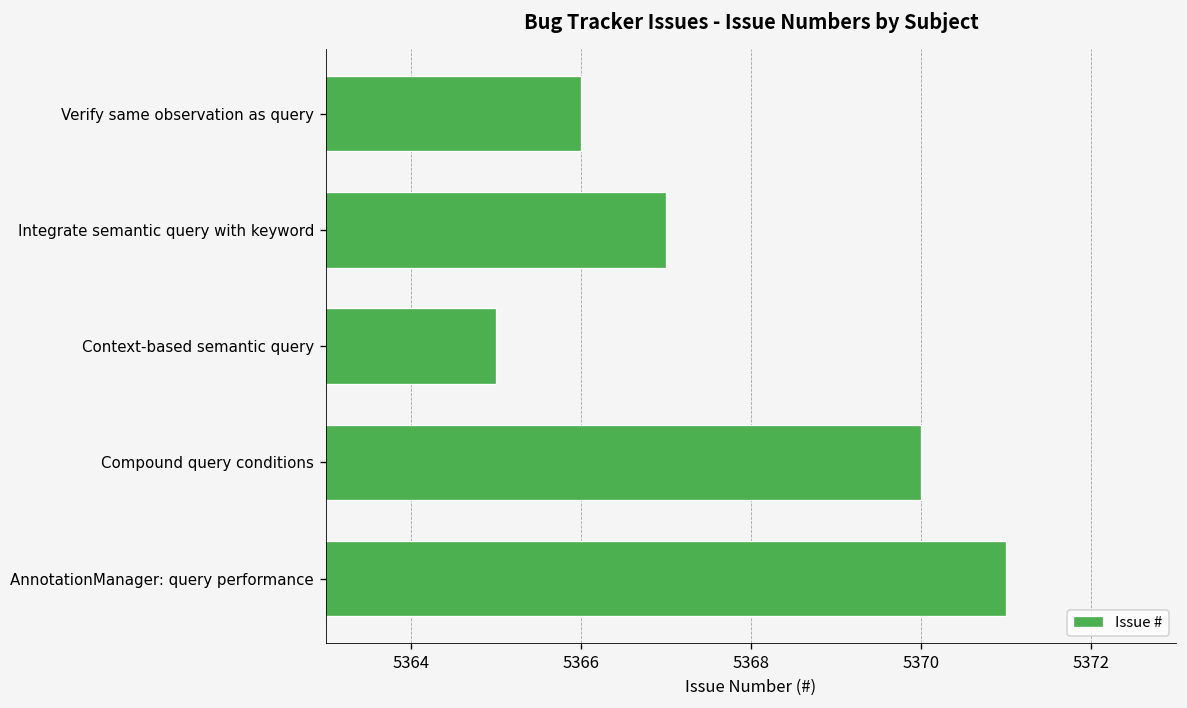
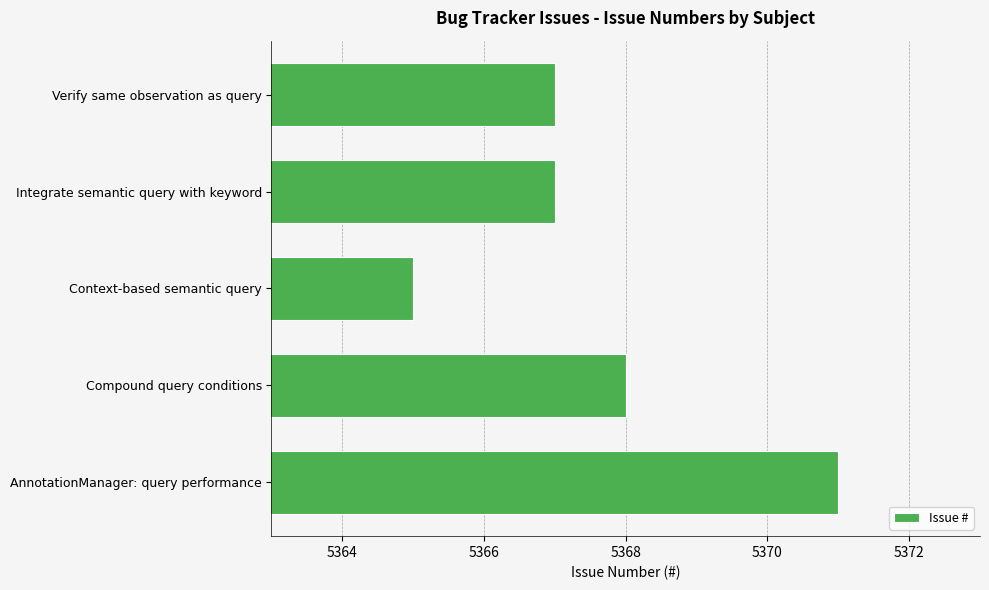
  {
-   "Verify same observation as query": 5366,
+   "Verify same observation as query": 5367,
    "Integrate semantic query with keyword": 5367,
    "Context-based semantic query": 5365,
-   "Compound query conditions": 5370,
+   "Compound query conditions": 5368,
    "AnnotationManager: query performance": 5371
  }
